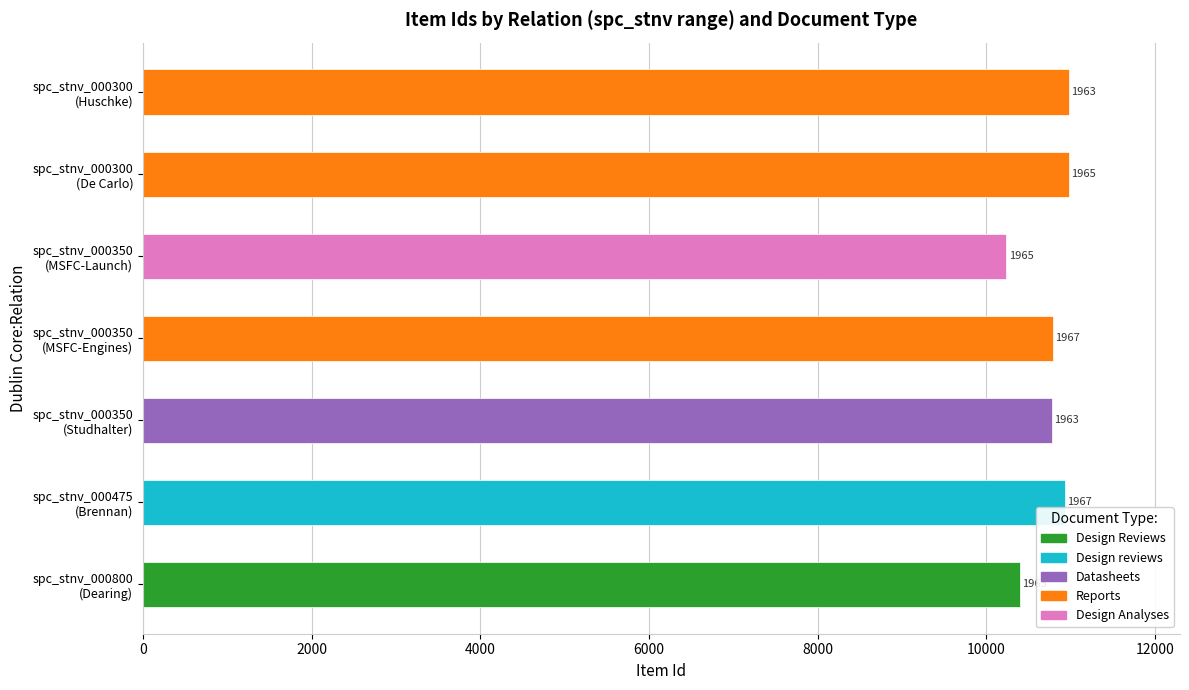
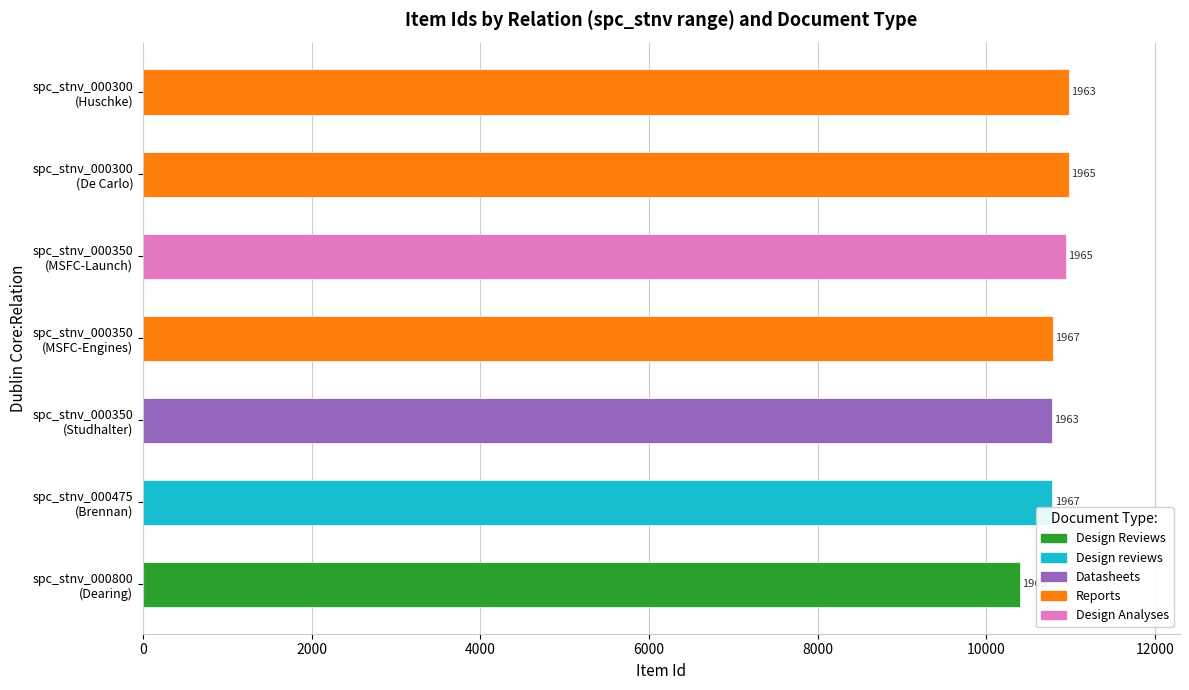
  {
-   "spc_stnv_000350 (MSFC-Launch)": 10200,
-   "spc_stnv_000475 (Brennan)": 10900
+   "spc_stnv_000350 (MSFC-Launch)": 10900,
+   "spc_stnv_000475 (Brennan)": 10800
  }
